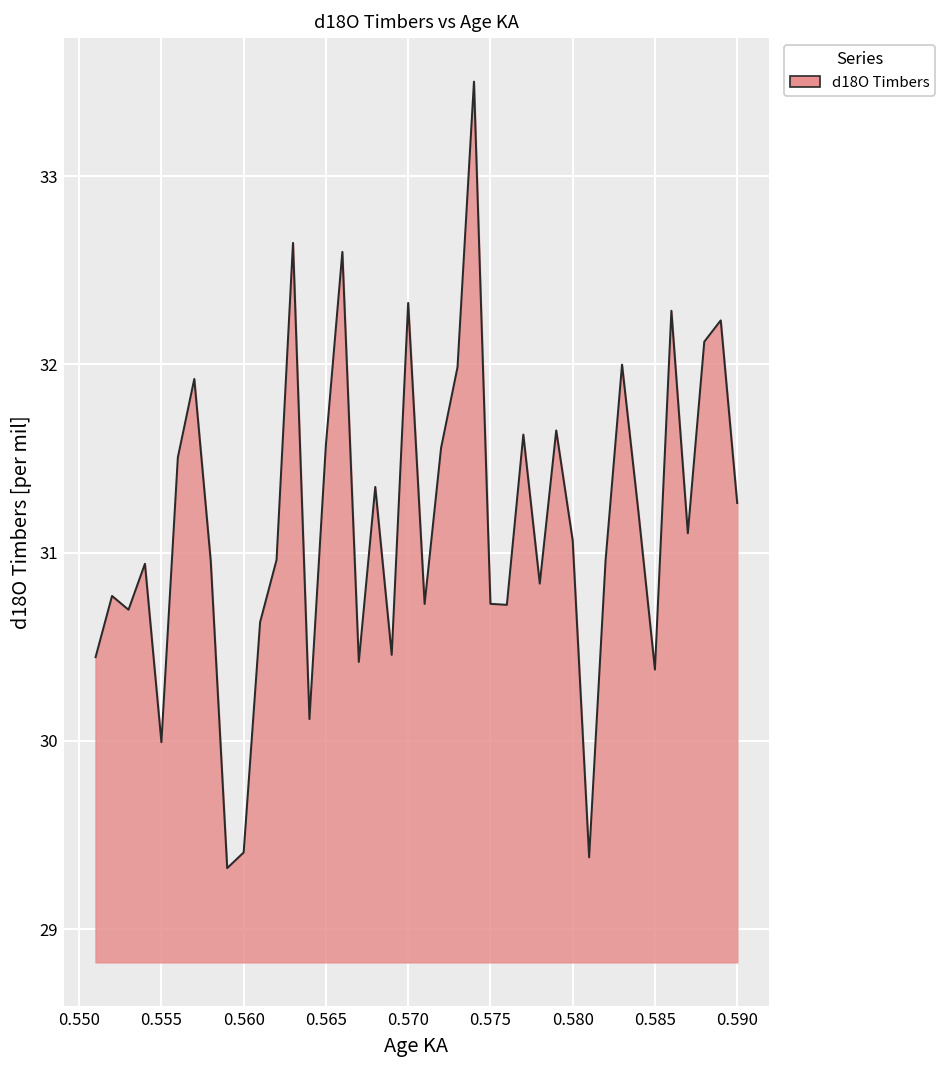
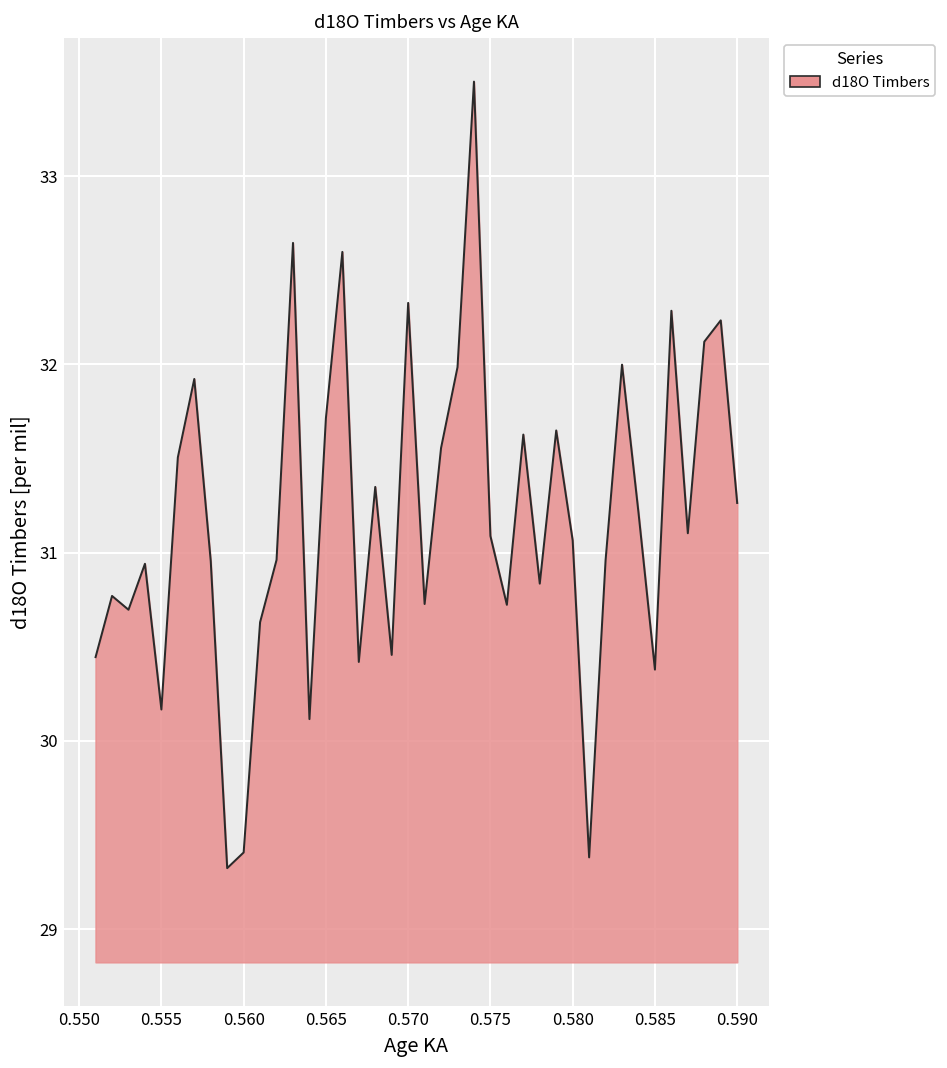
  {
-   "0.555": 29.99,
+   "0.555": 30.17,
    "0.560": 29.41,
-   "0.565": 31.57,
+   "0.565": 31.71,
    "0.570": 32.33,
-   "0.575": 30.73,
+   "0.575": 31.09,
    "0.580": 31.07,
    "0.585": 30.38,
    "0.590": 31.26
  }
